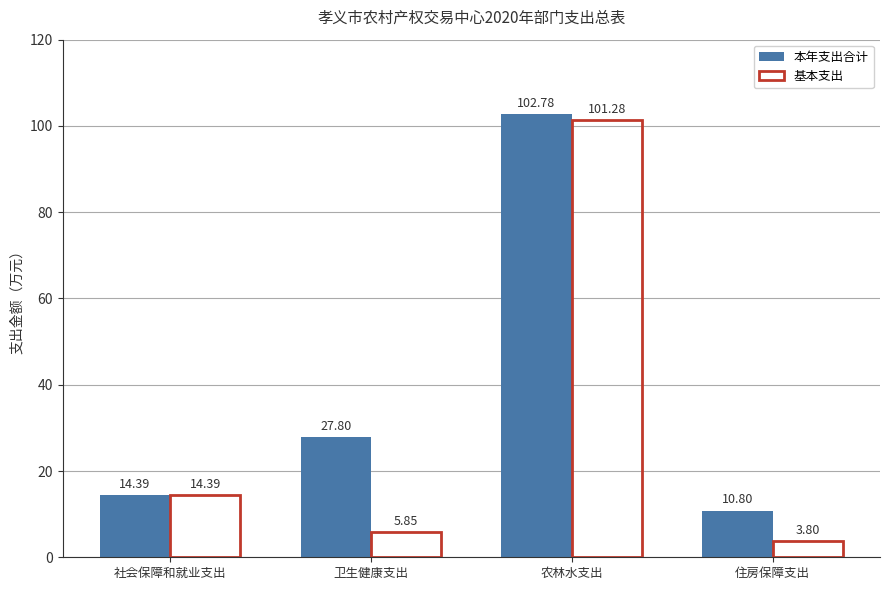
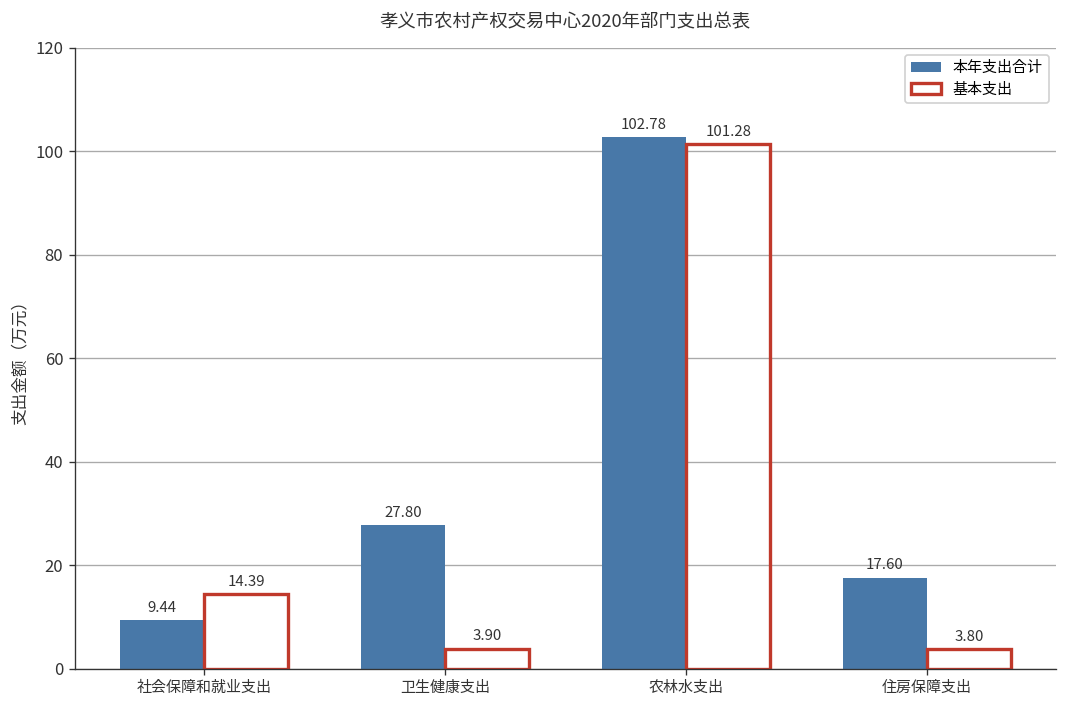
  {
    "本年支出合计": {
-     "社会保障和就业支出": 14.39,
+     "社会保障和就业支出": 9.44,
      "卫生健康支出": 27.80,
      "农林水支出": 102.78,
-     "住房保障支出": 10.80
+     "住房保障支出": 17.60
    },
    "基本支出": {
      "社会保障和就业支出": 14.39,
-     "卫生健康支出": 5.85,
+     "卫生健康支出": 3.90,
      "农林水支出": 101.28,
      "住房保障支出": 3.80
    }
  }
